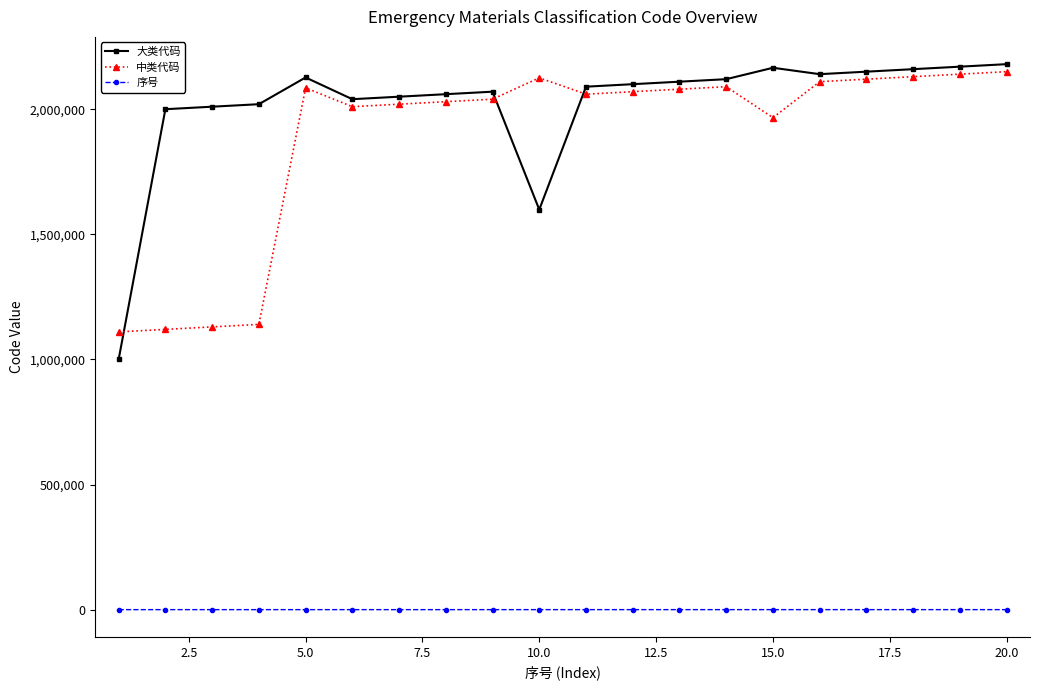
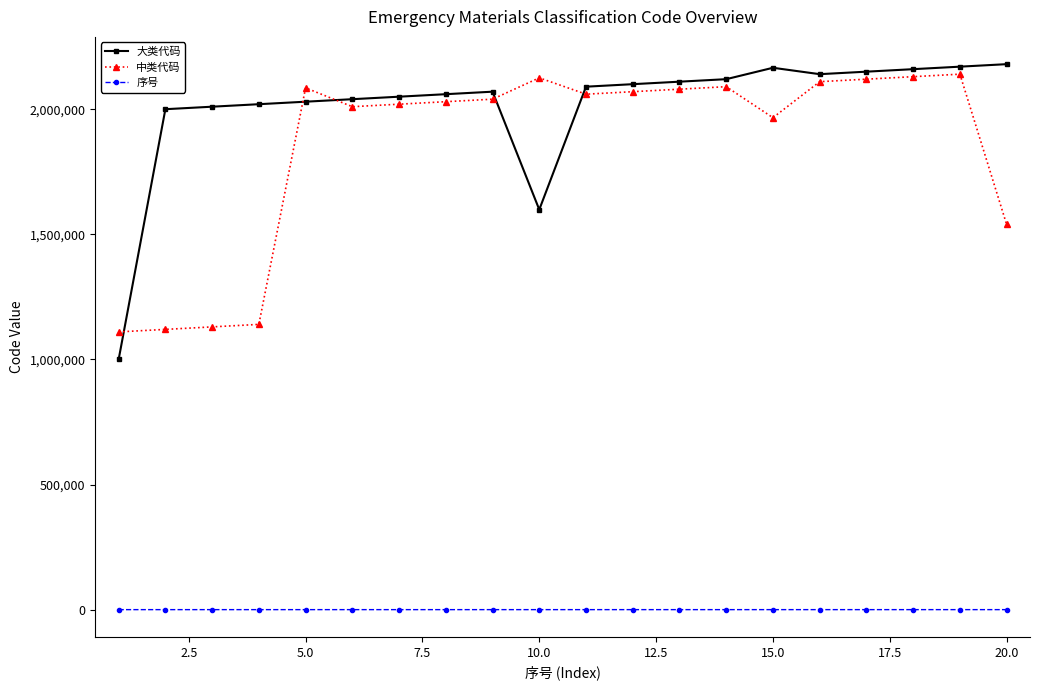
  {
    "大类代码": {
-     "5.0": "2,130,000",
+     "5.0": "2,030,000",
      "10.0": "1,600,000",
      "15.0": "2,170,000",
      "20.0": "2,180,000"
    },
    "中类代码": {
      "5.0": "2,090,000",
      "10.0": "2,130,000",
      "15.0": "1,970,000",
-     "20.0": "2,150,000"
+     "20.0": "1,540,000"
    },
    "序号": {
      "5.0": "0",
      "10.0": "0",
      "15.0": "0",
      "20.0": "0"
    }
  }
